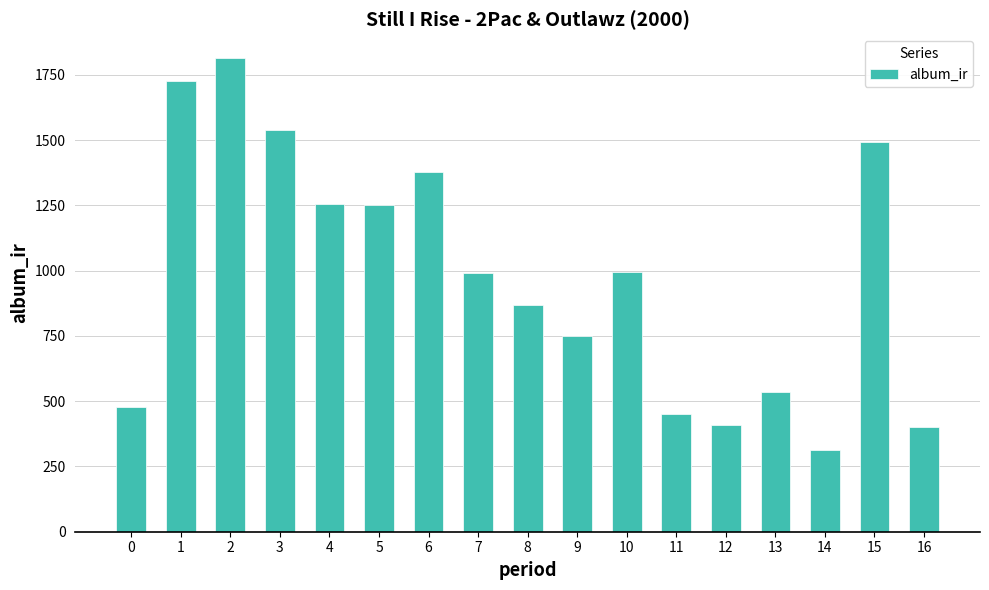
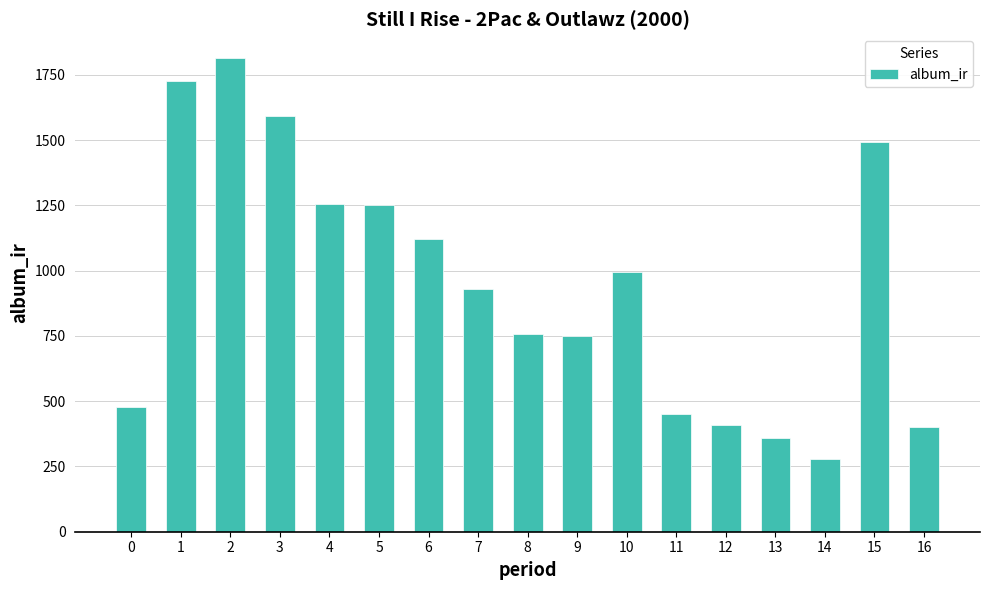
  {
    "0": 480,
    "1": 1730,
    "2": 1820,
-   "3": 1540,
+   "3": 1590,
    "4": 1250,
    "5": 1250,
-   "6": 1380,
-   "7": 990,
-   "8": 870,
+   "6": 1120,
+   "7": 930,
+   "8": 760,
    "9": 750,
    "10": 990,
    "11": 450,
    "12": 410,
-   "13": 540,
-   "14": 310,
+   "13": 360,
+   "14": 280,
    "15": 1490,
    "16": 400
  }
